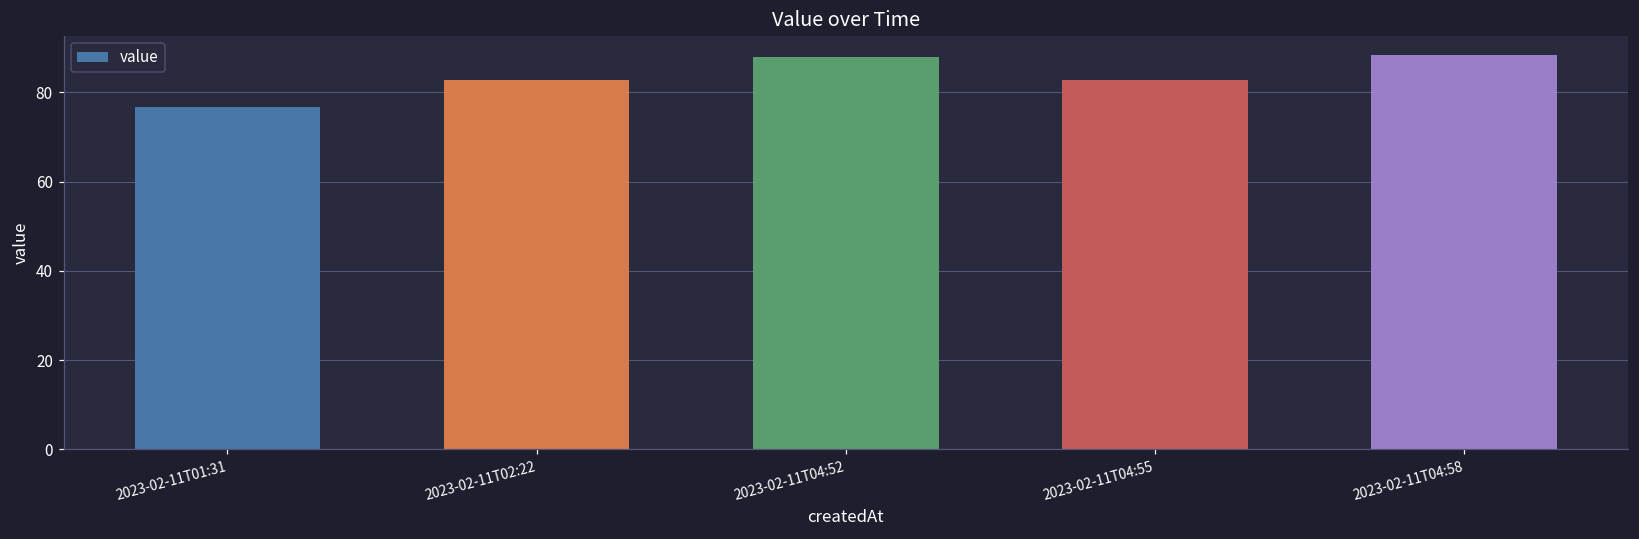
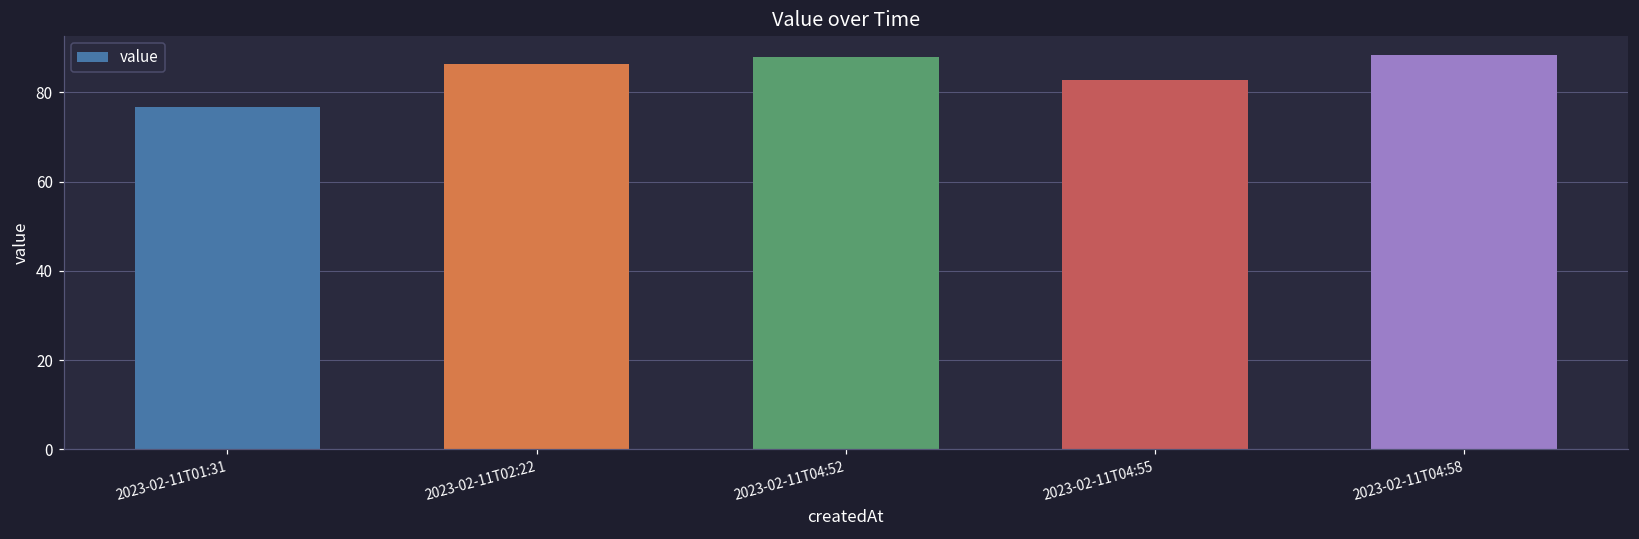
  {
    "2023-02-11T01:31": 77,
-   "2023-02-11T02:22": 83,
+   "2023-02-11T02:22": 86,
    "2023-02-11T04:52": 88,
    "2023-02-11T04:55": 83,
    "2023-02-11T04:58": 88
  }
